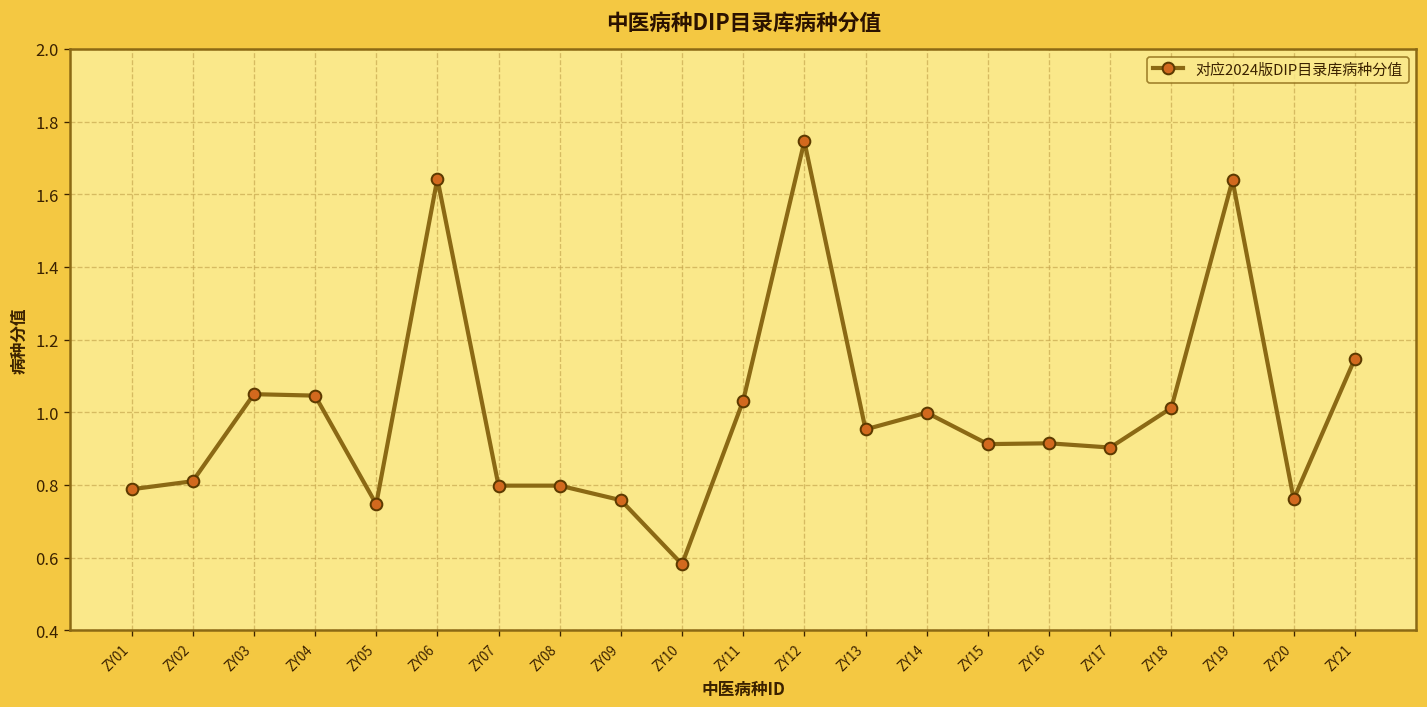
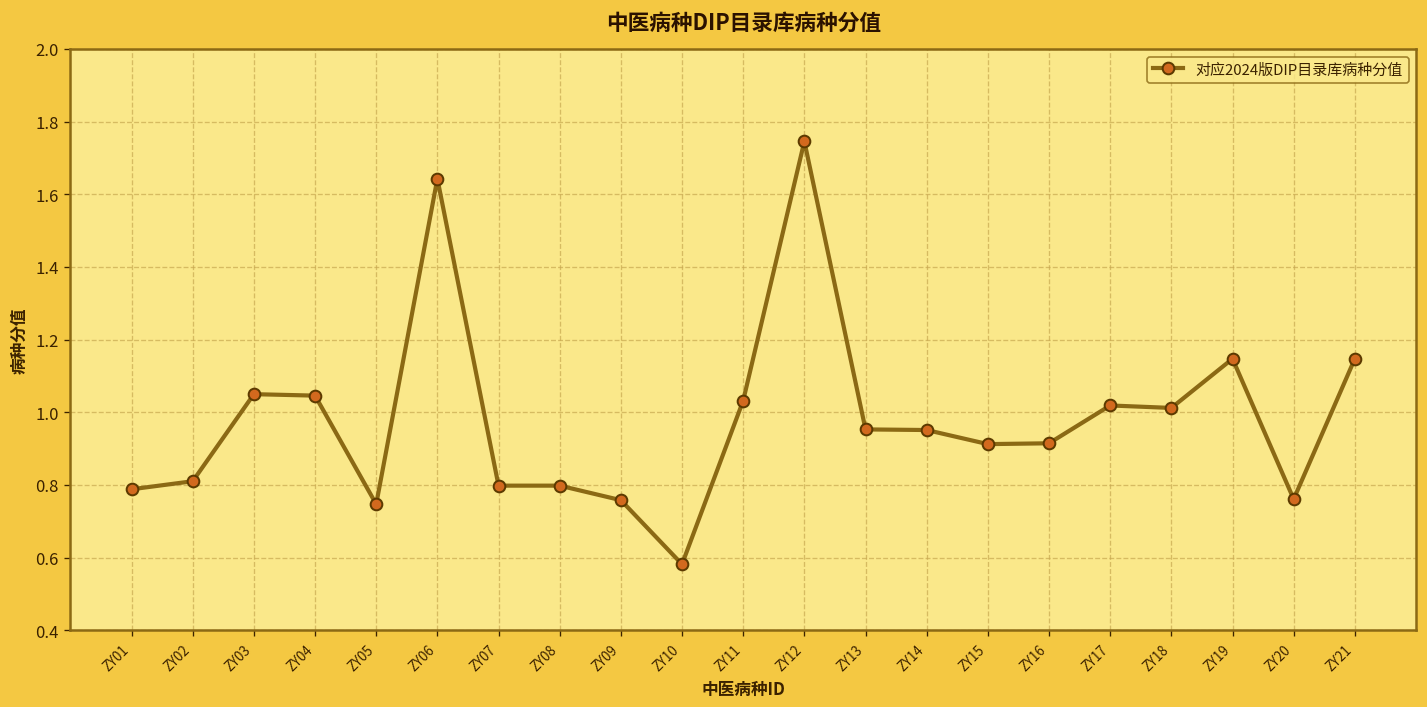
  {
    "ZY01": 0.79,
    "ZY02": 0.81,
    "ZY03": 1.05,
    "ZY04": 1.05,
    "ZY05": 0.75,
    "ZY06": 1.64,
    "ZY07": 0.80,
    "ZY08": 0.80,
    "ZY09": 0.76,
    "ZY10": 0.58,
    "ZY11": 1.03,
    "ZY12": 1.75,
    "ZY13": 0.95,
-   "ZY14": 1.00,
+   "ZY14": 0.95,
    "ZY15": 0.91,
    "ZY16": 0.91,
-   "ZY17": 0.90,
+   "ZY17": 1.02,
    "ZY18": 1.01,
-   "ZY19": 1.64,
+   "ZY19": 1.15,
    "ZY20": 0.76,
    "ZY21": 1.15
  }
